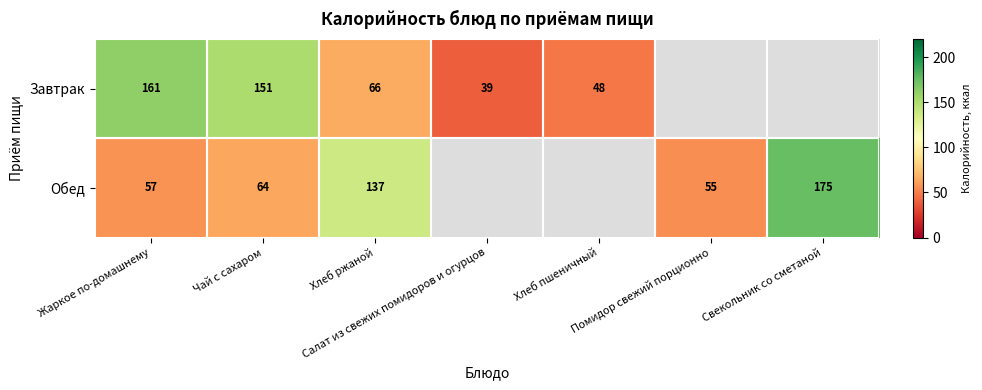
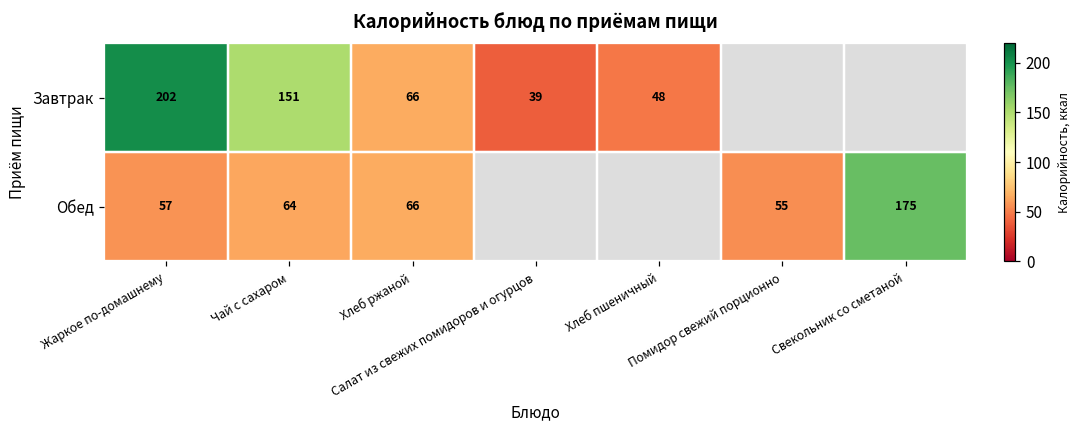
  {
    "Завтрак": {
-     "Жаркое по-домашнему": 161,
+     "Жаркое по-домашнему": 202,
      "Чай с сахаром": 151,
      "Хлеб ржаной": 66,
      "Салат из свежих помидоров и огурцов": 39,
      "Хлеб пшеничный": 48
    },
    "Обед": {
      "Жаркое по-домашнему": 57,
      "Чай с сахаром": 64,
-     "Хлеб ржаной": 137,
+     "Хлеб ржаной": 66,
      "Помидор свежий порционно": 55,
      "Свекольник со сметаной": 175
    }
  }
